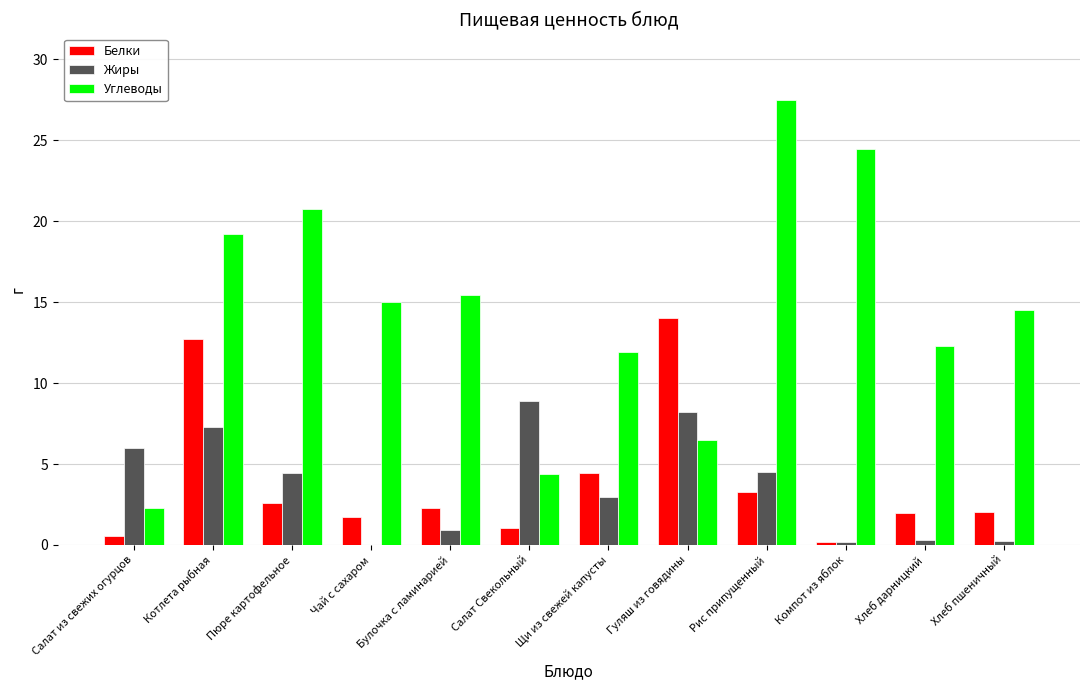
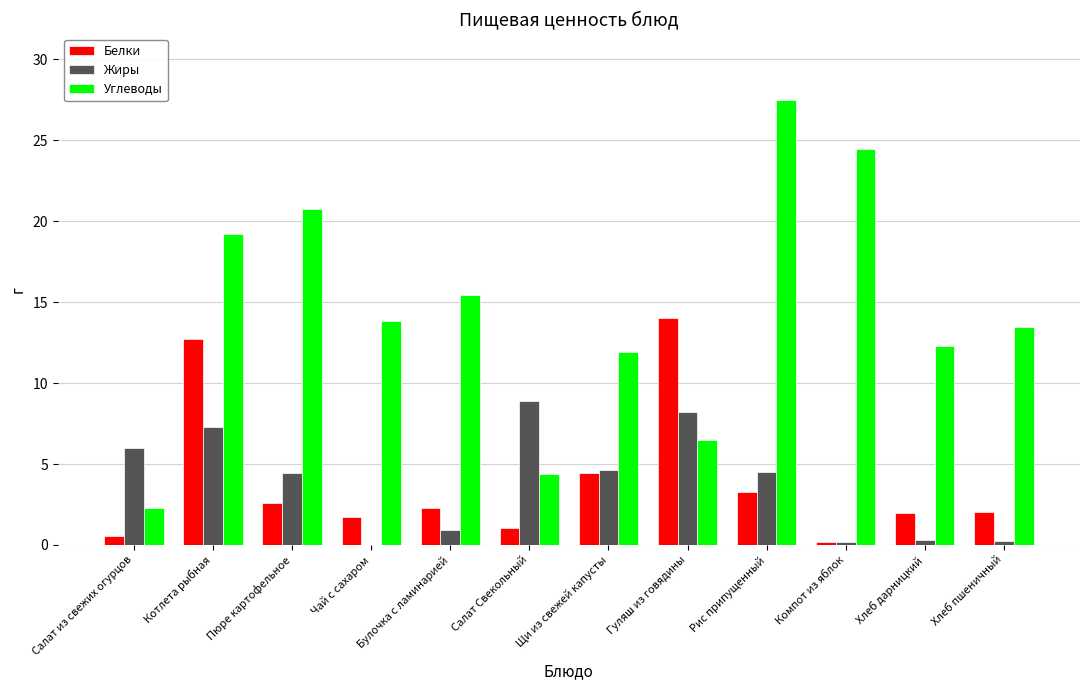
  {
    "Белки": {
      "Салат из свежих огурцов": 0.6,
      "Котлета рыбная": 12.7,
      "Пюре картофельное": 2.6,
      "Чай с сахаром": 1.7,
      "Булочка с ламинарией": 2.3,
      "Салат Свекольный": 1.0,
      "Щи из свежей капусты": 4.4,
      "Гуляш из говядины": 14.0,
      "Рис припущенный": 3.3,
      "Компот из яблок": 0.2,
      "Хлеб дарницкий": 2.0,
      "Хлеб пшеничный": 2.0
    },
    "Жиры": {
      "Салат из свежих огурцов": 6.0,
      "Котлета рыбная": 7.3,
      "Пюре картофельное": 4.5,
      "Чай с сахаром": 0.0,
      "Булочка с ламинарией": 0.9,
      "Салат Свекольный": 8.9,
-     "Щи из свежей капусты": 3.0,
+     "Щи из свежей капусты": 4.6,
      "Гуляш из говядины": 8.2,
      "Рис припущенный": 4.5,
      "Компот из яблок": 0.2,
      "Хлеб дарницкий": 0.3,
      "Хлеб пшеничный": 0.2
    },
    "Углеводы": {
      "Салат из свежих огурцов": 2.3,
      "Котлета рыбная": 19.2,
      "Пюре картофельное": 20.8,
-     "Чай с сахаром": 15.0,
+     "Чай с сахаром": 13.8,
      "Булочка с ламинарией": 15.5,
      "Салат Свекольный": 4.4,
      "Щи из свежей капусты": 11.9,
      "Гуляш из говядины": 6.5,
      "Рис припущенный": 27.5,
      "Компот из яблок": 24.5,
      "Хлеб дарницкий": 12.3,
-     "Хлеб пшеничный": 14.5
+     "Хлеб пшеничный": 13.5
    }
  }
